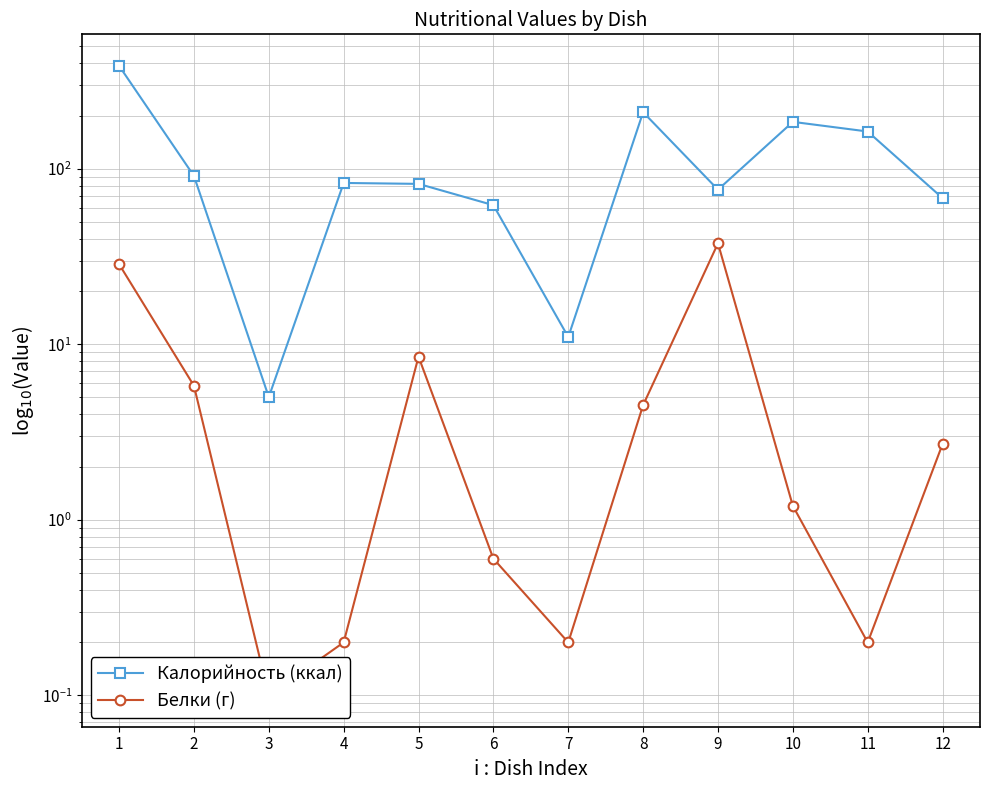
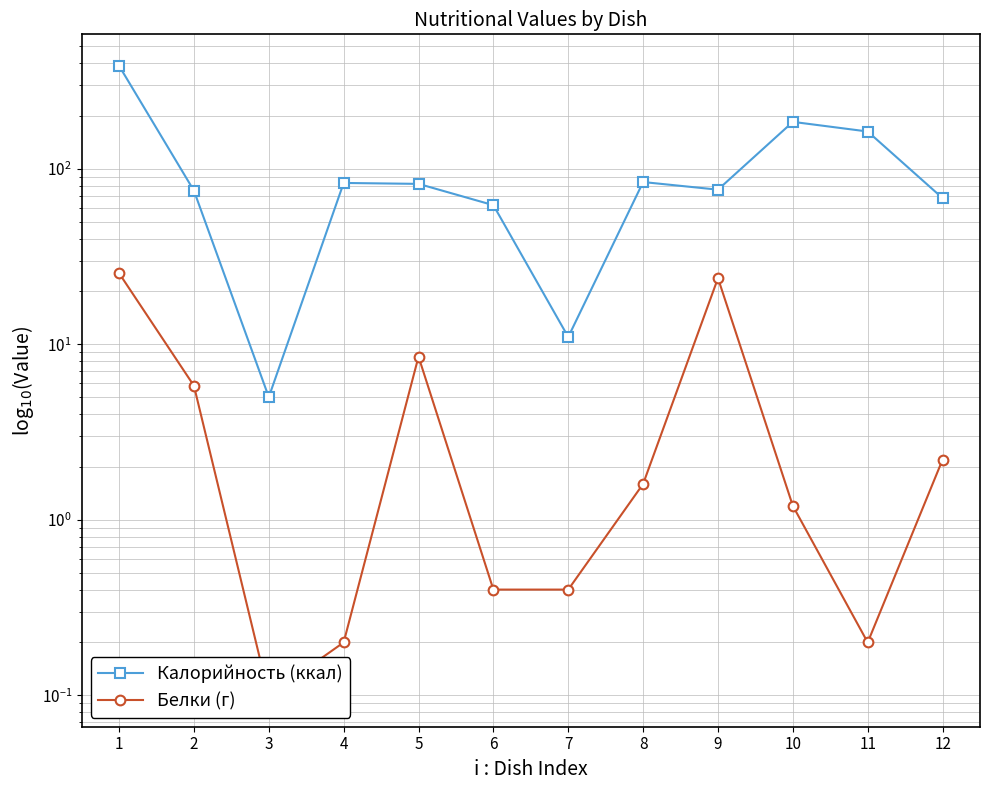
  {
    "Калорийность (ккал)": {
      "1": 390,
-     "2": 90,
+     "2": 75,
      "3": 5,
      "4": 80,
      "5": 80,
      "6": 62,
      "7": 11,
-     "8": 210,
+     "8": 80,
      "9": 76,
      "10": 190,
      "11": 160,
      "12": 68
    },
    "Белки (г)": {
-     "1": 29,
+     "1": 25,
      "2": 5.8,
      "4": 0.2,
      "5": 9,
-     "6": 0.6,
-     "7": 0.2,
-     "8": 4.5,
-     "9": 38,
+     "6": 0.4,
+     "7": 0.4,
+     "8": 1.6,
+     "9": 24,
      "10": 1.2,
      "11": 0.2,
-     "12": 2.7
+     "12": 2.2
    }
  }
